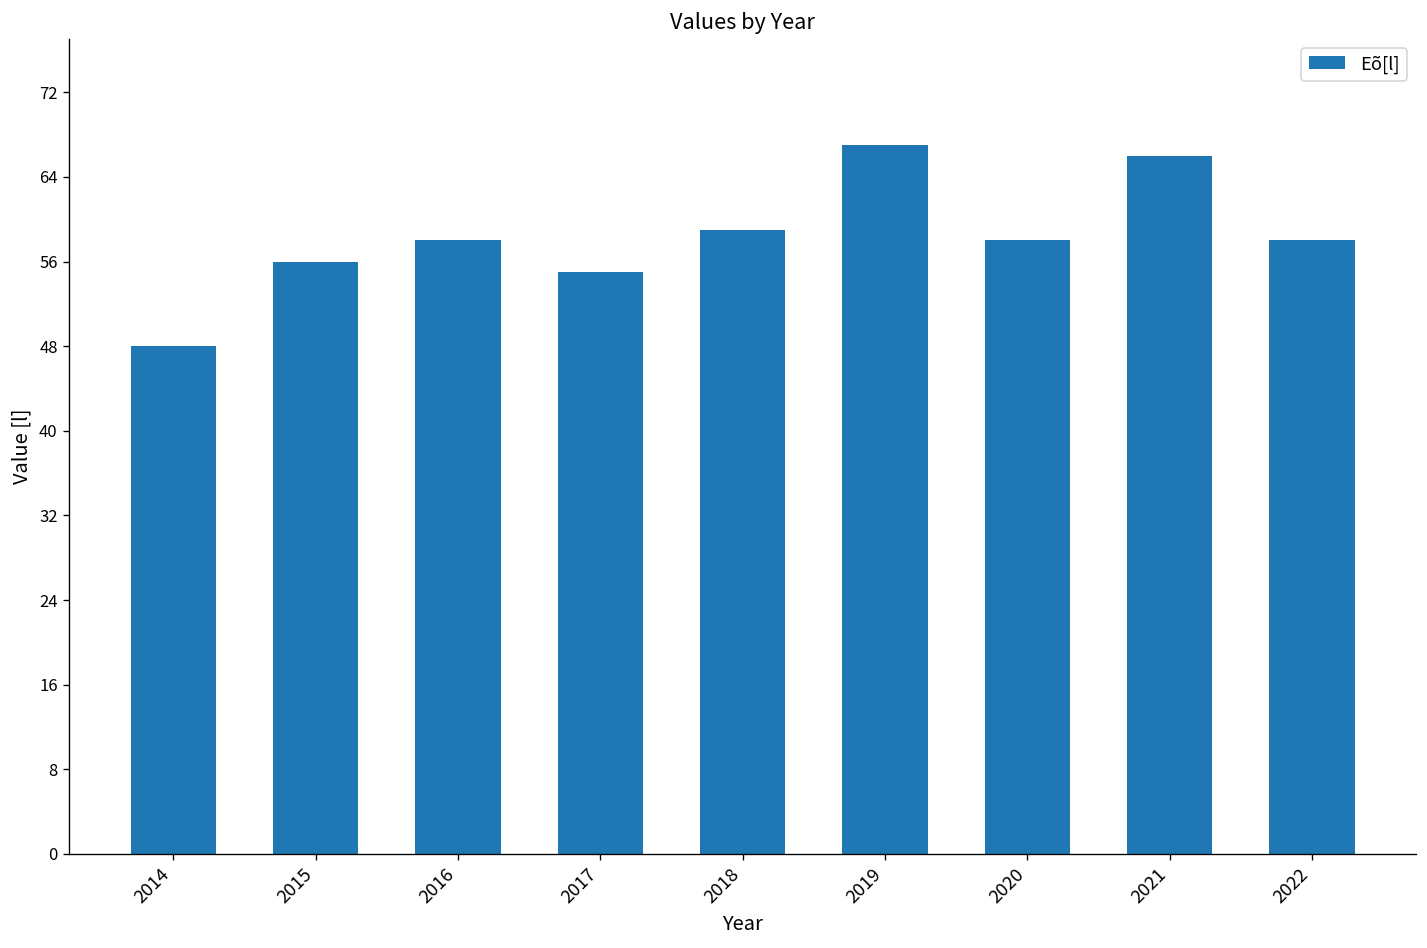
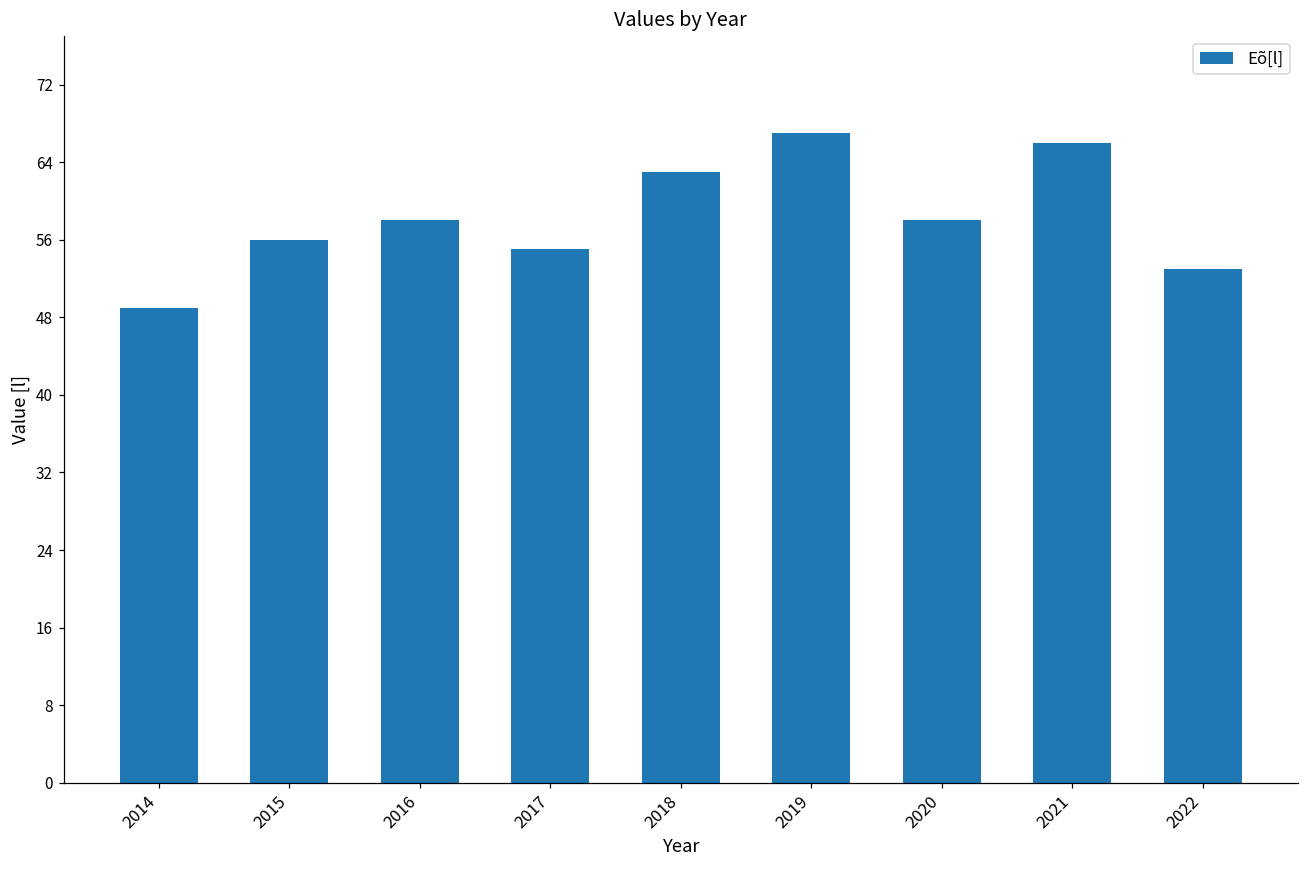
  {
-   "2014": 48,
+   "2014": 49,
    "2015": 56,
    "2016": 58,
    "2017": 55,
-   "2018": 59,
+   "2018": 63,
    "2019": 67,
    "2020": 58,
    "2021": 66,
-   "2022": 58
+   "2022": 53
  }
